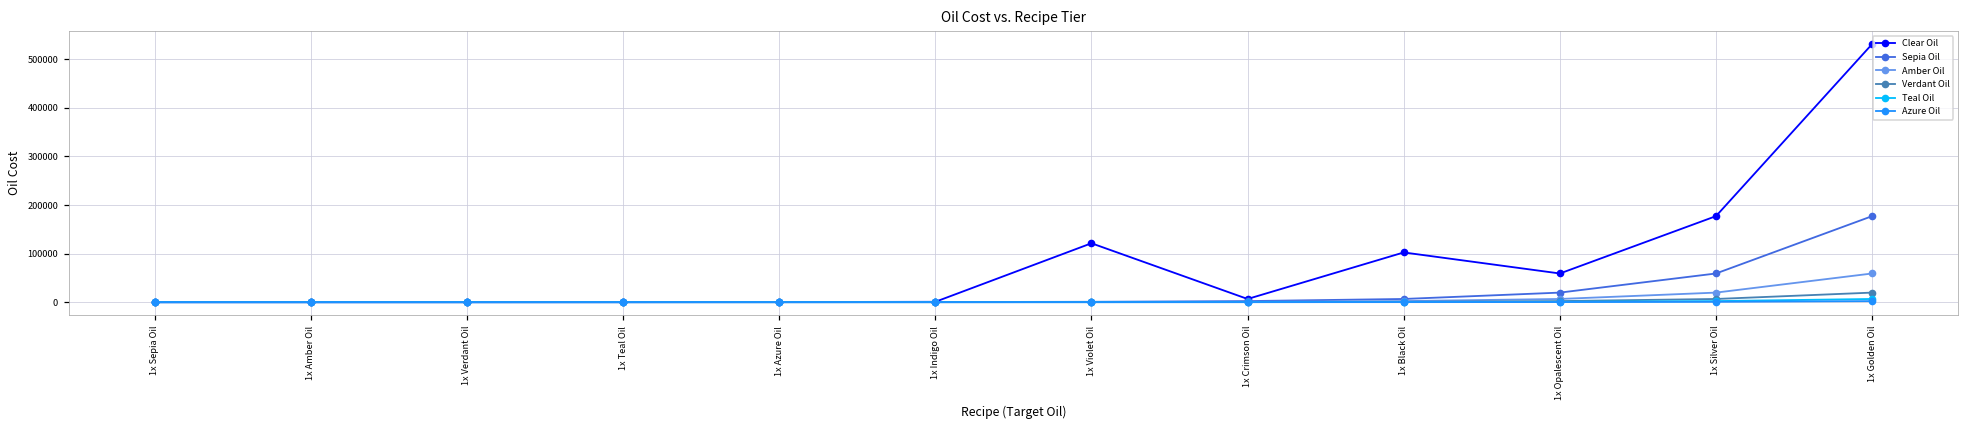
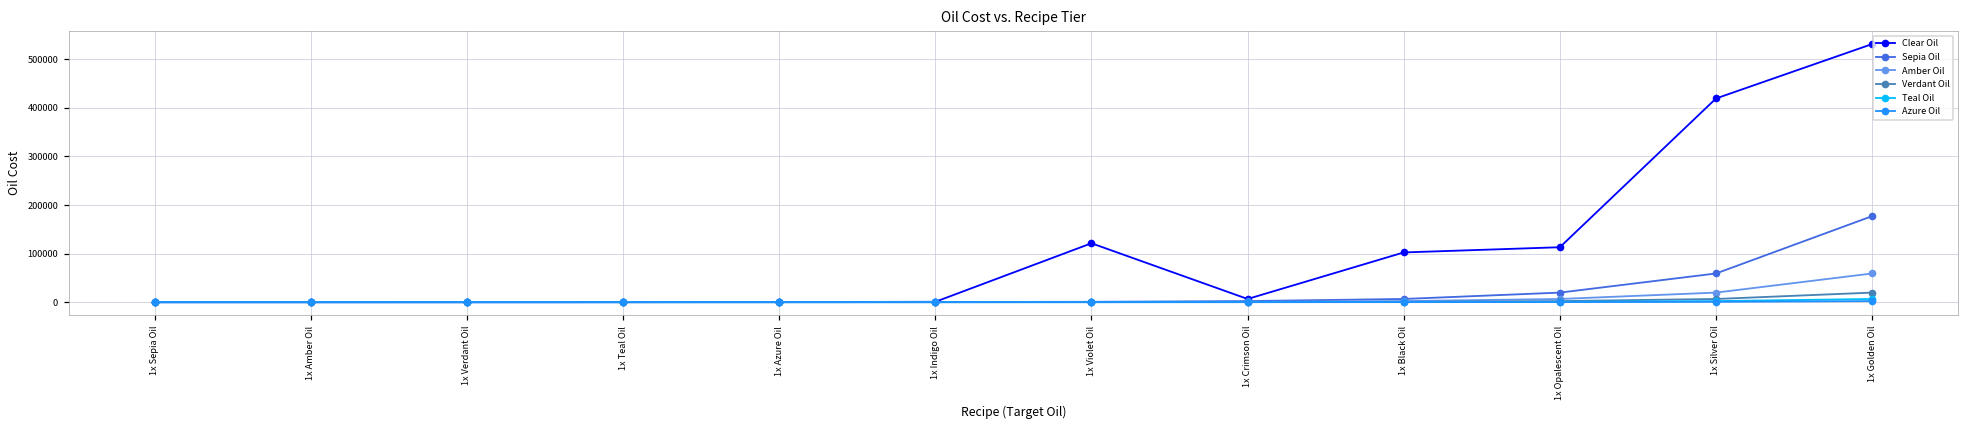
  {
    "Clear Oil": {
      "1x Violet Oil": 120000,
      "1x Black Oil": 100000,
-     "1x Opalescent Oil": 60000,
-     "1x Silver Oil": 180000,
+     "1x Opalescent Oil": 110000,
+     "1x Silver Oil": 420000,
      "1x Golden Oil": 530000
    }
  }
